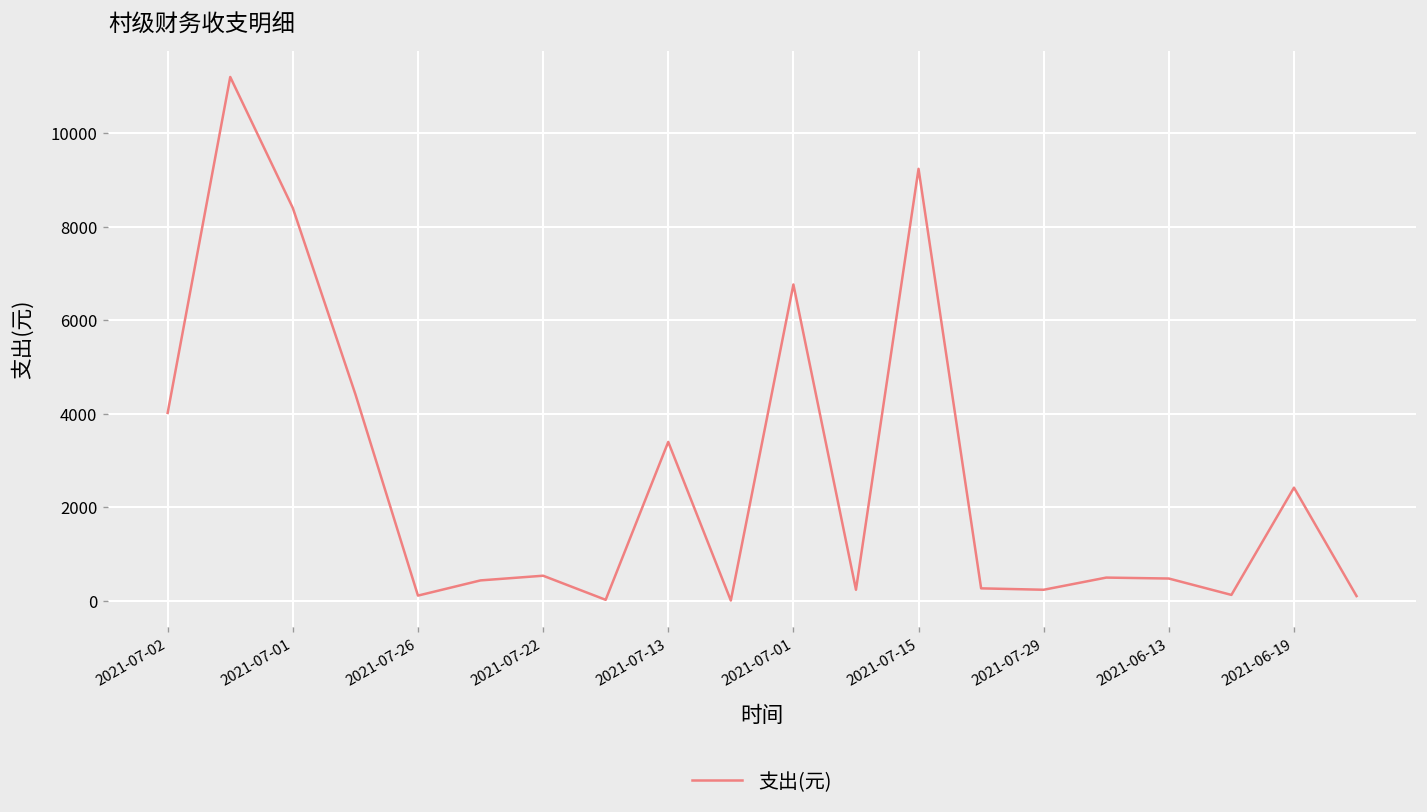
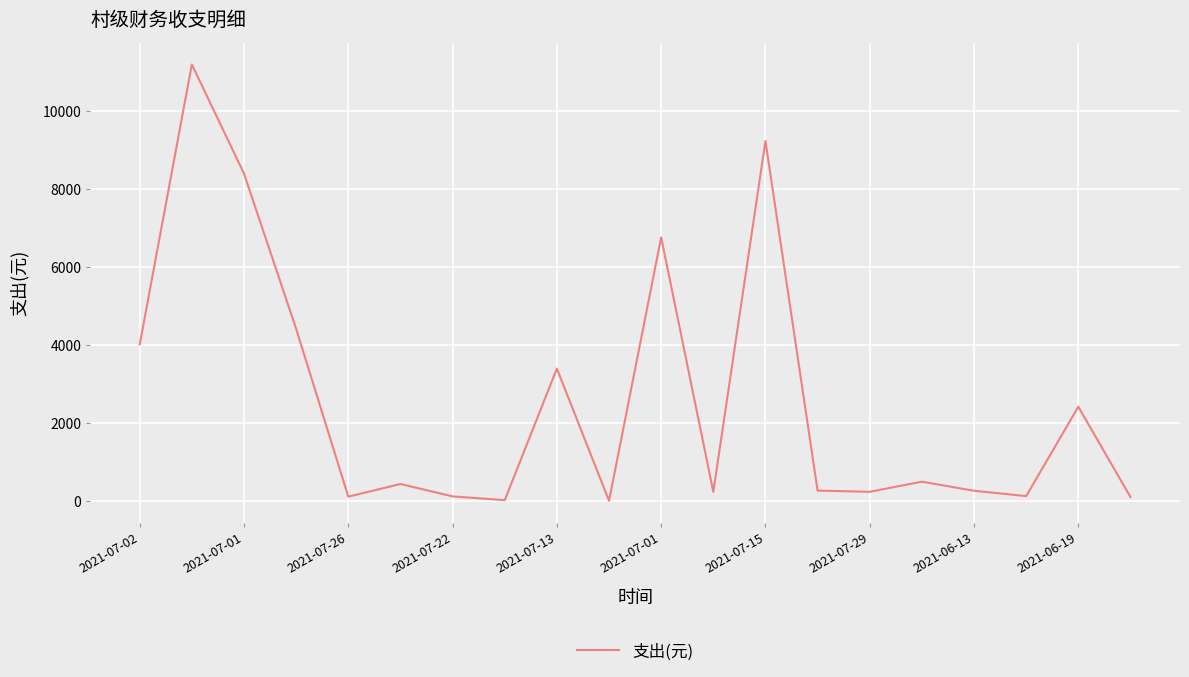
  {
    "2021-07-02": 4000,
-   "2021-07-22": 500,
+   "2021-07-22": 100,
    "2021-07-13": 3400,
    "2021-07-15": 9200,
-   "2021-06-13": 500,
+   "2021-06-13": 300,
    "2021-06-19": 2400
  }
